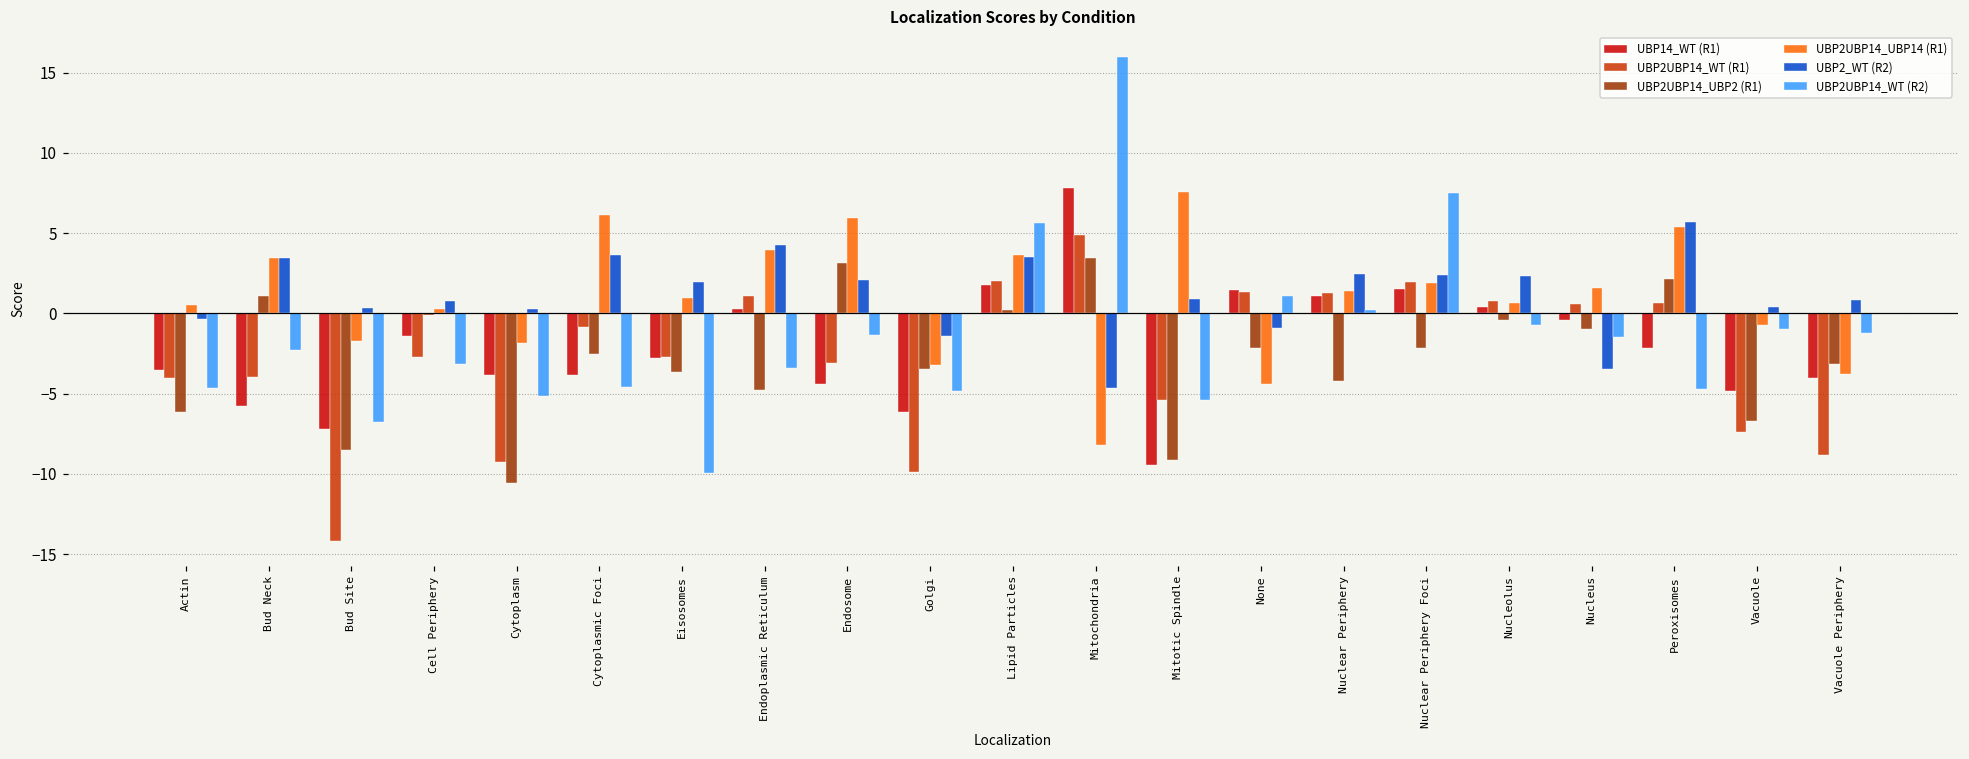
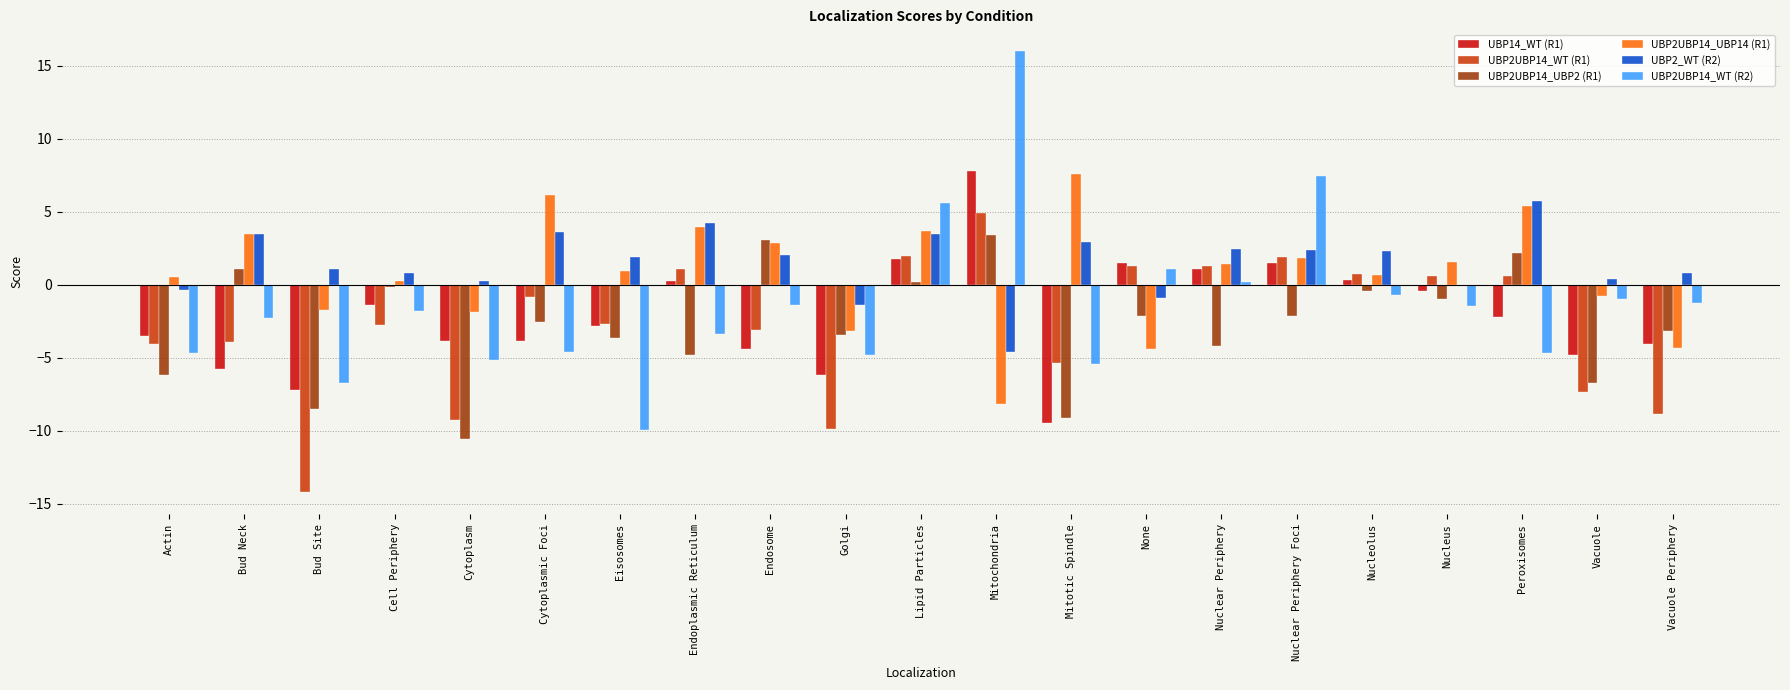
  {
    "UBP2UBP14_UBP14 (R1)": {
      "Actin": 0.5,
      "Bud Neck": 3.5,
      "Bud Site": -1.7,
      "Cell Periphery": 0.3,
      "Cytoplasm": -1.9,
      "Cytoplasmic Foci": 6.2,
      "Eisosomes": 1.0,
      "Endoplasmic Reticulum": 4.0,
-     "Endosome": 5.9,
+     "Endosome": 2.9,
      "Golgi": -3.2,
      "Lipid Particles": 3.7,
      "Mitochondria": -8.2,
      "Mitotic Spindle": 7.6,
      "None": -4.4,
      "Nuclear Periphery": 1.4,
      "Nuclear Periphery Foci": 1.9,
      "Nucleolus": 0.7,
      "Nucleus": 1.6,
      "Peroxisomes": 5.4,
      "Vacuole": -0.7,
-     "Vacuole Periphery": -3.8
+     "Vacuole Periphery": -4.3
    },
    "UBP2_WT (R2)": {
      "Actin": -0.4,
      "Bud Neck": 3.5,
-     "Bud Site": 0.4,
+     "Bud Site": 1.1,
      "Cell Periphery": 0.8,
      "Cytoplasm": 0.3,
      "Cytoplasmic Foci": 3.6,
      "Eisosomes": 1.9,
      "Endoplasmic Reticulum": 4.2,
      "Endosome": 2.1,
      "Golgi": -1.4,
      "Lipid Particles": 3.5,
      "Mitochondria": -4.6,
-     "Mitotic Spindle": 0.9,
+     "Mitotic Spindle": 2.9,
      "None": -0.9,
      "Nuclear Periphery": 2.5,
      "Nuclear Periphery Foci": 2.4,
      "Nucleolus": 2.3,
-     "Nucleus": -3.5,
+     "Nucleus": -0.1,
      "Peroxisomes": 5.7,
      "Vacuole": 0.4,
      "Vacuole Periphery": 0.8
    },
    "UBP2UBP14_WT (R2)": {
      "Actin": -4.6,
      "Bud Neck": -2.3,
      "Bud Site": -6.7,
-     "Cell Periphery": -3.1,
+     "Cell Periphery": -1.8,
      "Cytoplasm": -5.2,
      "Cytoplasmic Foci": -4.6,
      "Eisosomes": -9.9,
      "Endoplasmic Reticulum": -3.4,
      "Endosome": -1.4,
      "Golgi": -4.8,
      "Lipid Particles": 5.6,
      "Mitochondria": 16.0,
      "Mitotic Spindle": -5.4,
      "None": 1.1,
      "Nuclear Periphery": 0.2,
      "Nuclear Periphery Foci": 7.5,
      "Nucleolus": -0.7,
      "Nucleus": -1.5,
      "Peroxisomes": -4.7,
      "Vacuole": -1.0,
      "Vacuole Periphery": -1.2
    }
  }
